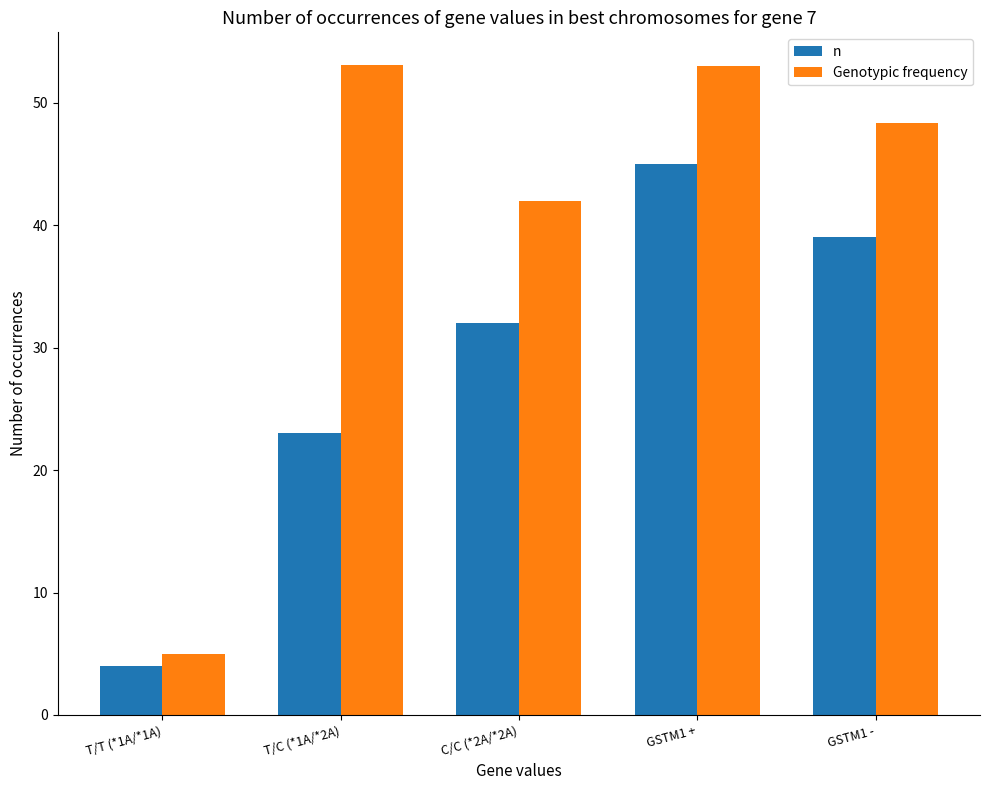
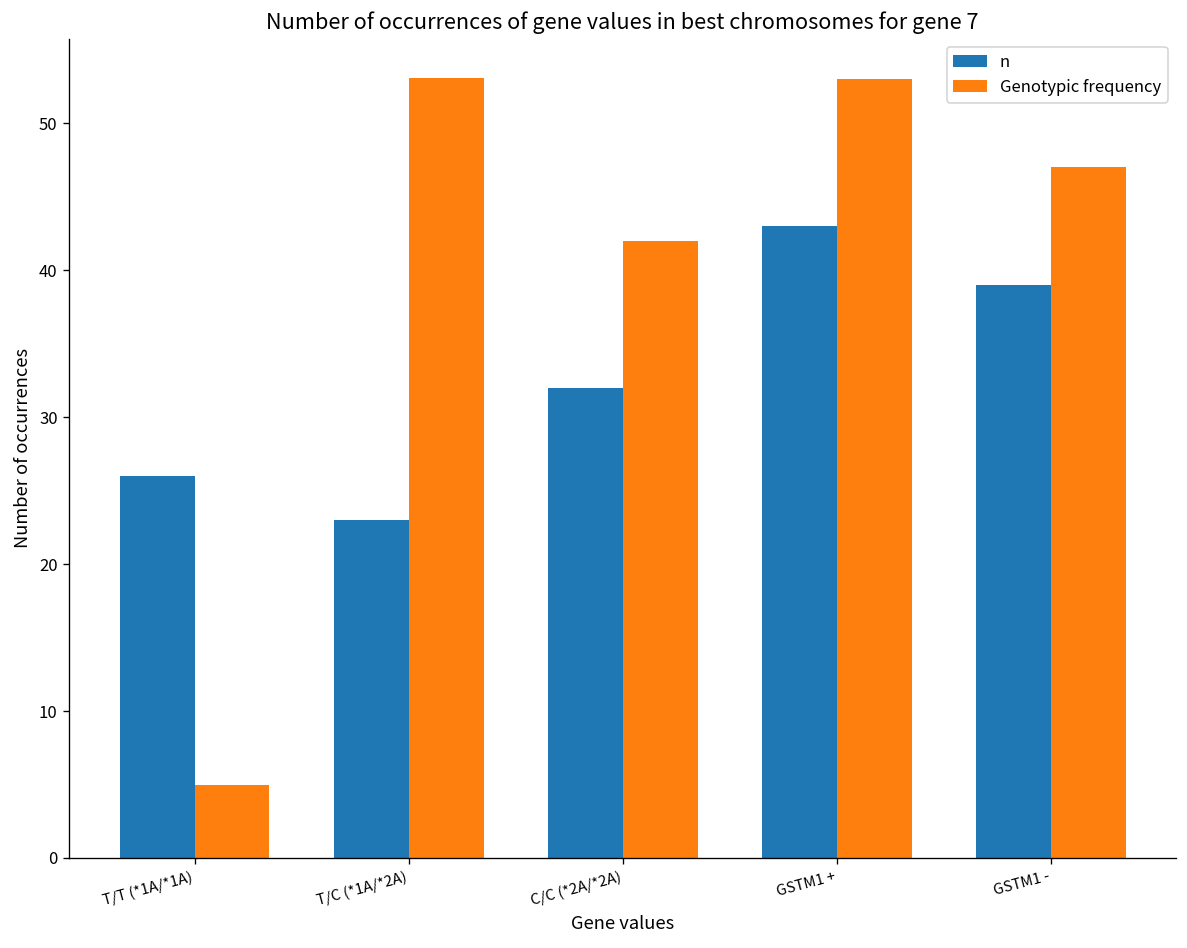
  {
    "n": {
-     "T/T (*1A/*1A)": 4,
+     "T/T (*1A/*1A)": 26,
      "T/C (*1A/*2A)": 23,
      "C/C (*2A/*2A)": 32,
-     "GSTM1 +": 45,
+     "GSTM1 +": 43,
      "GSTM1 -": 39
    },
    "Genotypic frequency": {
      "T/T (*1A/*1A)": 4.9,
      "T/C (*1A/*2A)": 53.1,
      "C/C (*2A/*2A)": 42.0,
      "GSTM1 +": 53.0,
-     "GSTM1 -": 48.3
+     "GSTM1 -": 47.0
    }
  }
